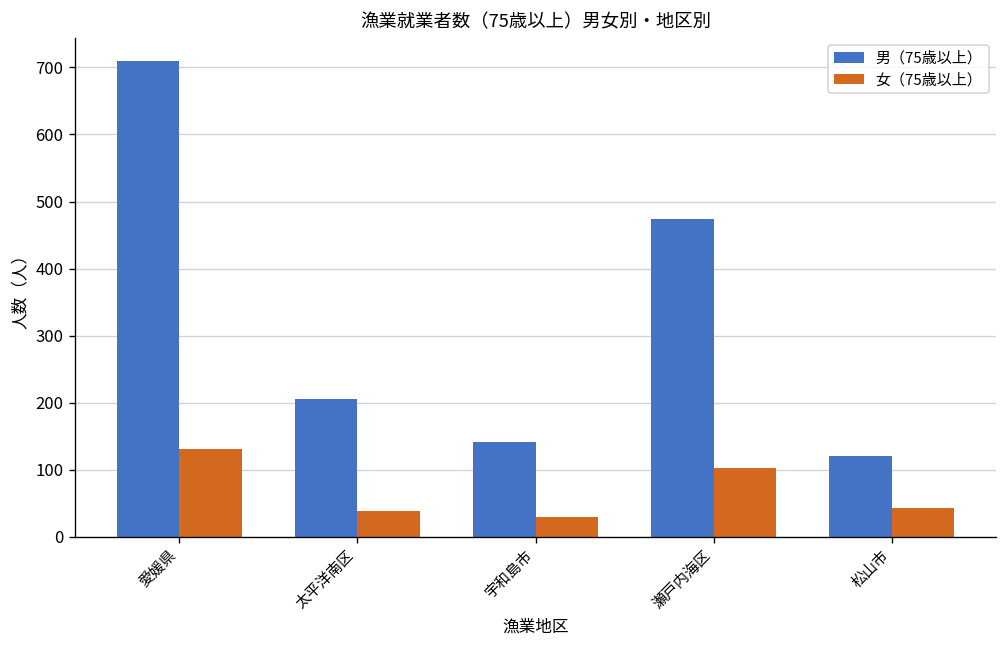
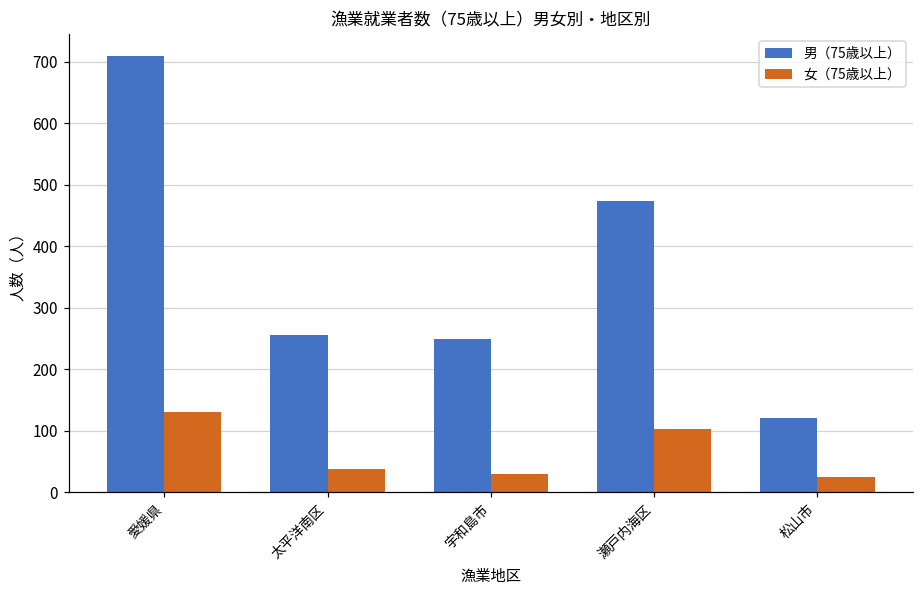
  {
    "男（75歳以上）": {
      "愛媛県": 710,
-     "太平洋南区": 210,
-     "宇和島市": 140,
+     "太平洋南区": 260,
+     "宇和島市": 250,
      "瀬戸内海区": 470,
      "松山市": 120
    },
    "女（75歳以上）": {
      "愛媛県": 130,
      "太平洋南区": 40,
      "宇和島市": 30,
      "瀬戸内海区": 100,
-     "松山市": 40
+     "松山市": 30
    }
  }
